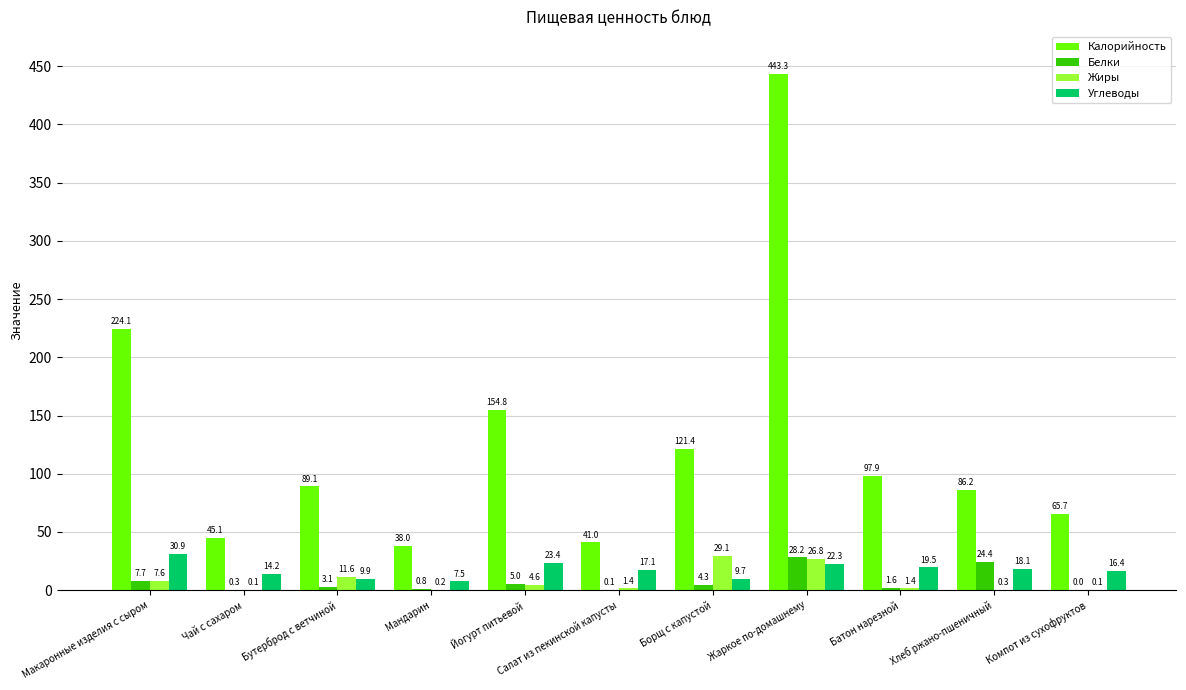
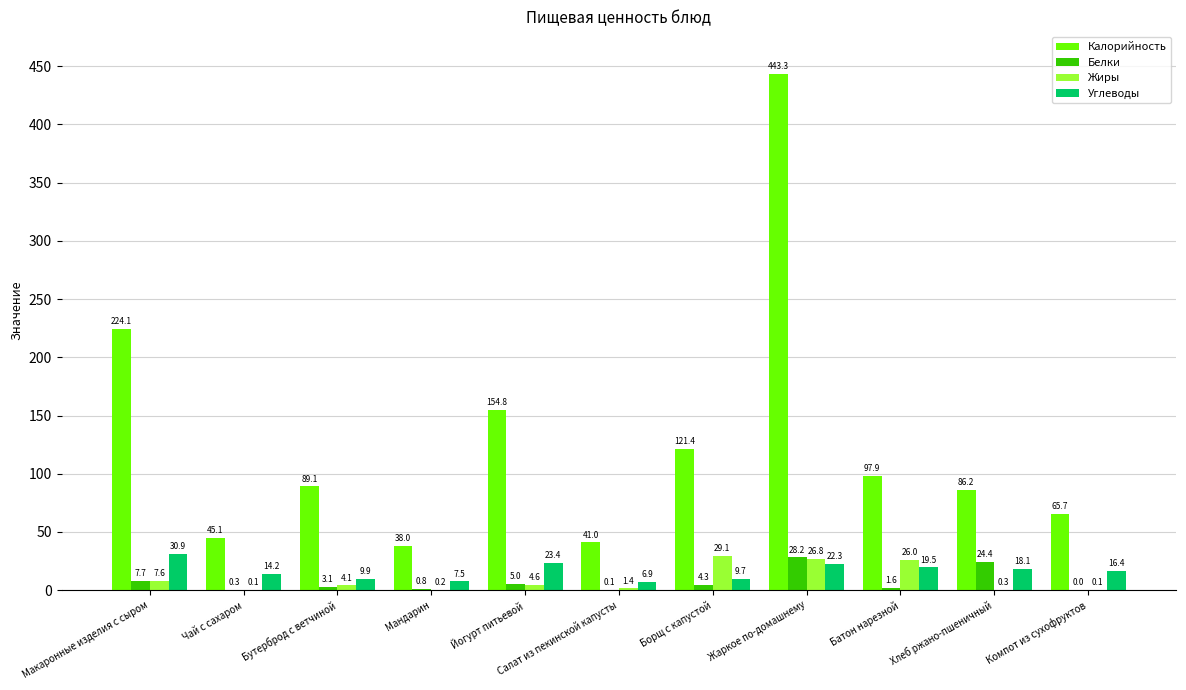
  {
    "Калорийность": {
      "Макаронные изделия с сыром": 224.1,
      "Чай с сахаром": 45.1,
      "Бутерброд с ветчиной": 89.1,
      "Мандарин": 38.0,
      "Йогурт питьевой": 154.8,
      "Салат из пекинской капусты": 41.0,
      "Борщ с капустой": 121.4,
      "Жаркое по-домашнему": 443.3,
      "Батон нарезной": 97.9,
      "Хлеб ржано-пшеничный": 86.2,
      "Компот из сухофруктов": 65.7
    },
    "Белки": {
      "Макаронные изделия с сыром": 7.7,
      "Чай с сахаром": 0.3,
      "Бутерброд с ветчиной": 3.1,
      "Мандарин": 0.8,
      "Йогурт питьевой": 5.0,
      "Салат из пекинской капусты": 0.1,
      "Борщ с капустой": 4.3,
      "Жаркое по-домашнему": 28.2,
      "Батон нарезной": 1.6,
      "Хлеб ржано-пшеничный": 24.4,
      "Компот из сухофруктов": 0.0
    },
    "Жиры": {
      "Макаронные изделия с сыром": 7.6,
      "Чай с сахаром": 0.1,
-     "Бутерброд с ветчиной": 11.6,
+     "Бутерброд с ветчиной": 4.1,
      "Мандарин": 0.2,
      "Йогурт питьевой": 4.6,
      "Салат из пекинской капусты": 1.4,
      "Борщ с капустой": 29.1,
      "Жаркое по-домашнему": 26.8,
-     "Батон нарезной": 1.4,
+     "Батон нарезной": 26.0,
      "Хлеб ржано-пшеничный": 0.3,
      "Компот из сухофруктов": 0.1
    },
    "Углеводы": {
      "Макаронные изделия с сыром": 30.9,
      "Чай с сахаром": 14.2,
      "Бутерброд с ветчиной": 9.9,
      "Мандарин": 7.5,
      "Йогурт питьевой": 23.4,
-     "Салат из пекинской капусты": 17.1,
+     "Салат из пекинской капусты": 6.9,
      "Борщ с капустой": 9.7,
      "Жаркое по-домашнему": 22.3,
      "Батон нарезной": 19.5,
      "Хлеб ржано-пшеничный": 18.1,
      "Компот из сухофруктов": 16.4
    }
  }
